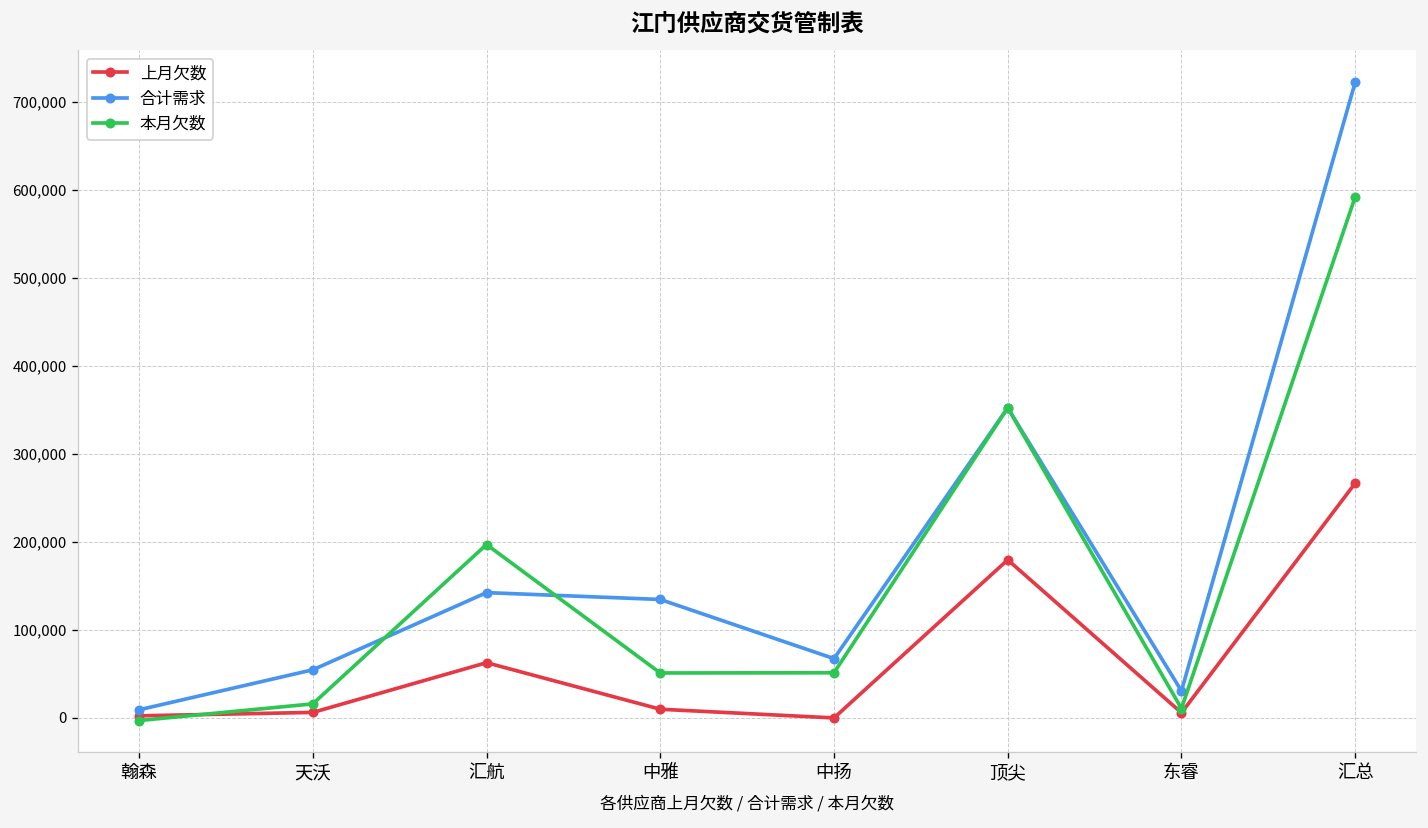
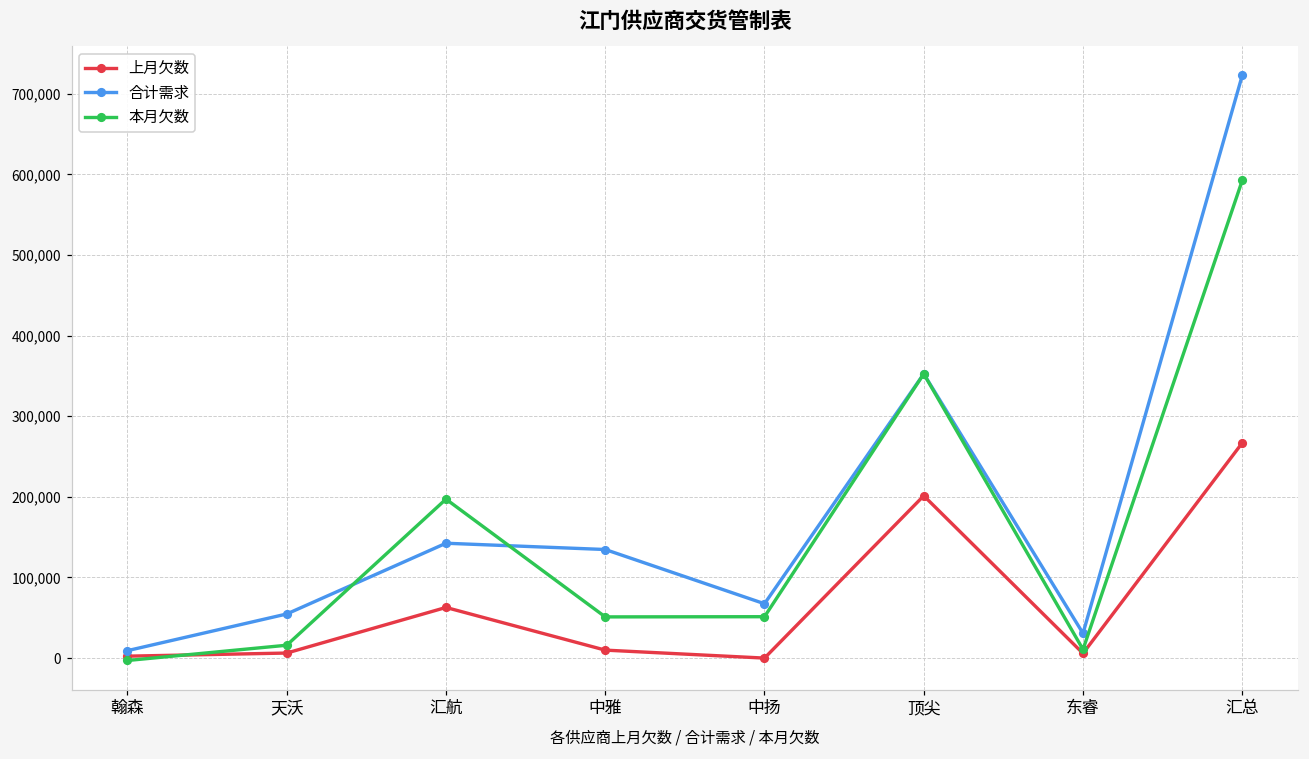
  {
    "上月欠数": {
      "翰森": "0",
      "天沃": "10,000",
      "汇航": "60,000",
      "中雅": "10,000",
      "中扬": "0",
-     "顶尖": "180,000",
+     "顶尖": "200,000",
      "东睿": "10,000",
      "汇总": "270,000"
    },
    "合计需求": {
      "翰森": "10,000",
      "天沃": "50,000",
      "汇航": "140,000",
      "中雅": "130,000",
      "中扬": "70,000",
      "东睿": "30,000",
      "汇总": "720,000"
    },
    "本月欠数": {
      "翰森": "0",
      "天沃": "20,000",
      "汇航": "200,000",
      "中雅": "50,000",
      "中扬": "50,000",
      "东睿": "10,000",
      "汇总": "590,000"
    }
  }
